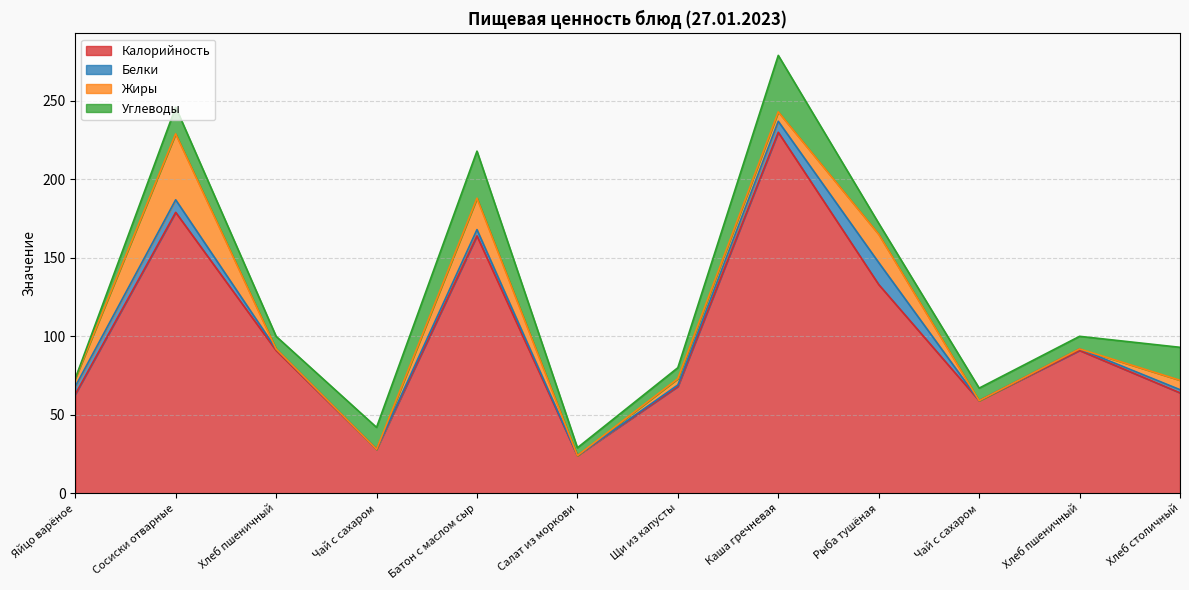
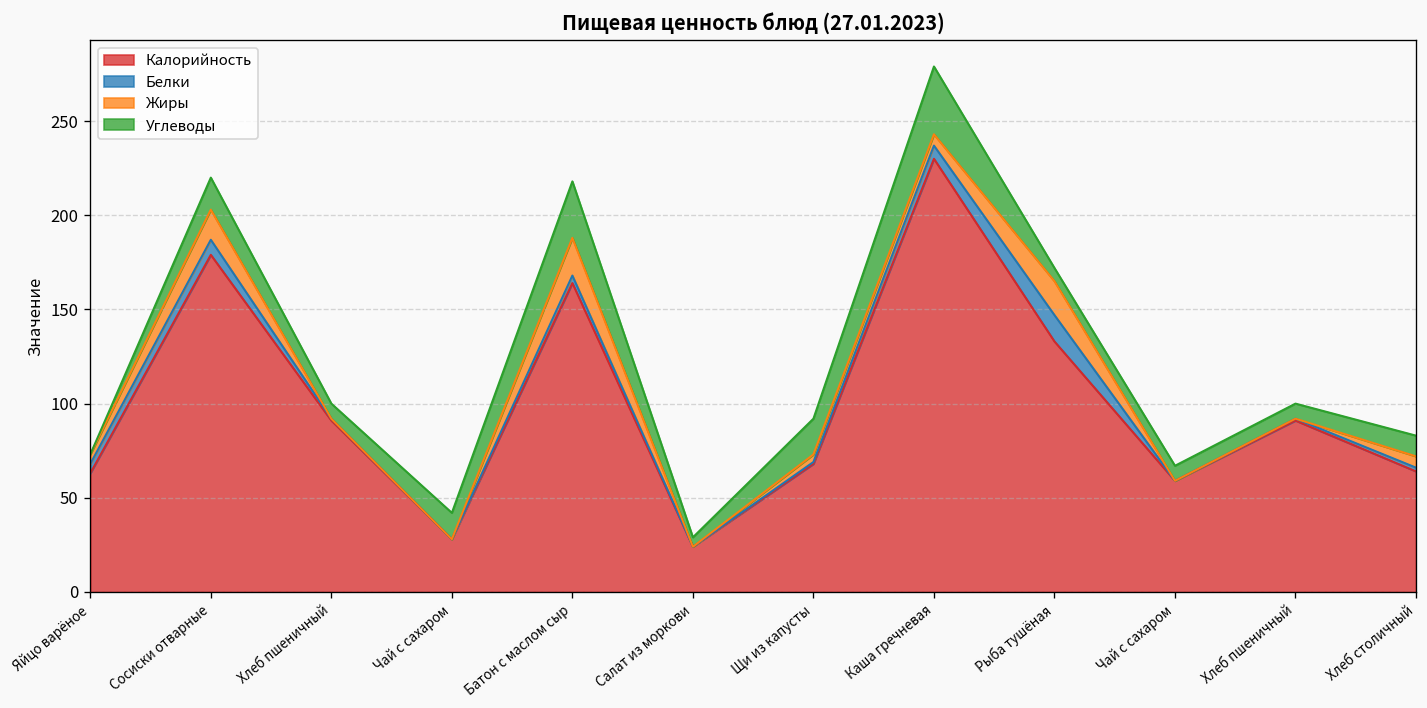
  {
    "Калорийность": {
      "Яйцо варёное": 63,
      "Сосиски отварные": 179,
      "Батон с маслом сыр": 164,
      "Каша гречневая": 230,
      "Рыба тушёная": 133,
      "Хлеб столичный": 64
    },
    "Белки": {
      "Яйцо варёное": 5,
      "Сосиски отварные": 8,
      "Батон с маслом сыр": 4,
      "Каша гречневая": 7,
      "Рыба тушёная": 14,
      "Хлеб столичный": 2
    },
    "Жиры": {
-     "Сосиски отварные": 42,
+     "Сосиски отварные": 16,
      "Батон с маслом сыр": 20,
      "Щи из капусты": 4,
      "Каша гречневая": 6,
      "Рыба тушёная": 18,
      "Хлеб столичный": 6
    },
    "Углеводы": {
      "Батон с маслом сыр": 30,
      "Салат из моркови": 5,
-     "Щи из капусты": 7,
+     "Щи из капусты": 19,
      "Каша гречневая": 36,
      "Рыба тушёная": 7,
-     "Хлеб столичный": 21
+     "Хлеб столичный": 11
    }
  }
